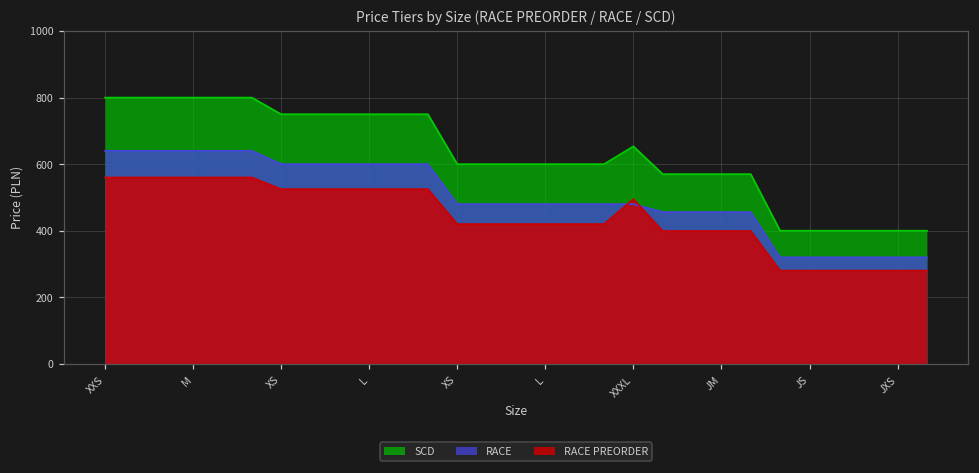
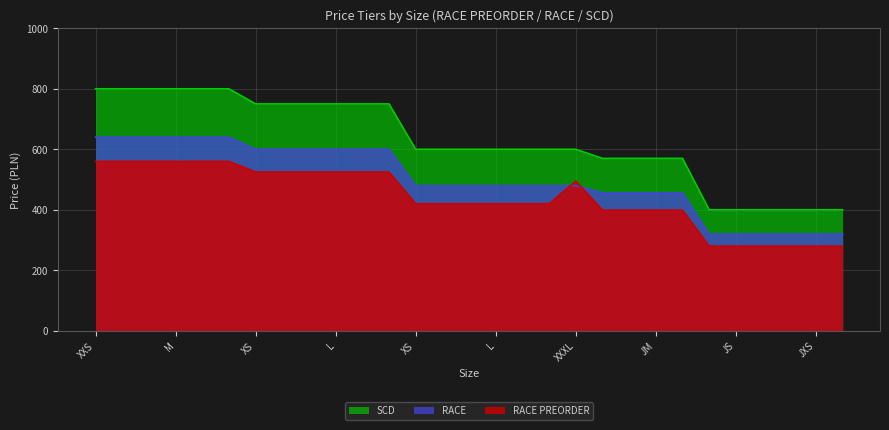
  {
    "SCD": {
      "XXS": 800,
-     "XXXL": 650
+     "XXXL": 600
    },
    "RACE": {
      "XXS": 640,
      "XXXL": 480
    },
    "RACE PREORDER": {
      "XXS": 560,
      "XXXL": 490
    }
  }
